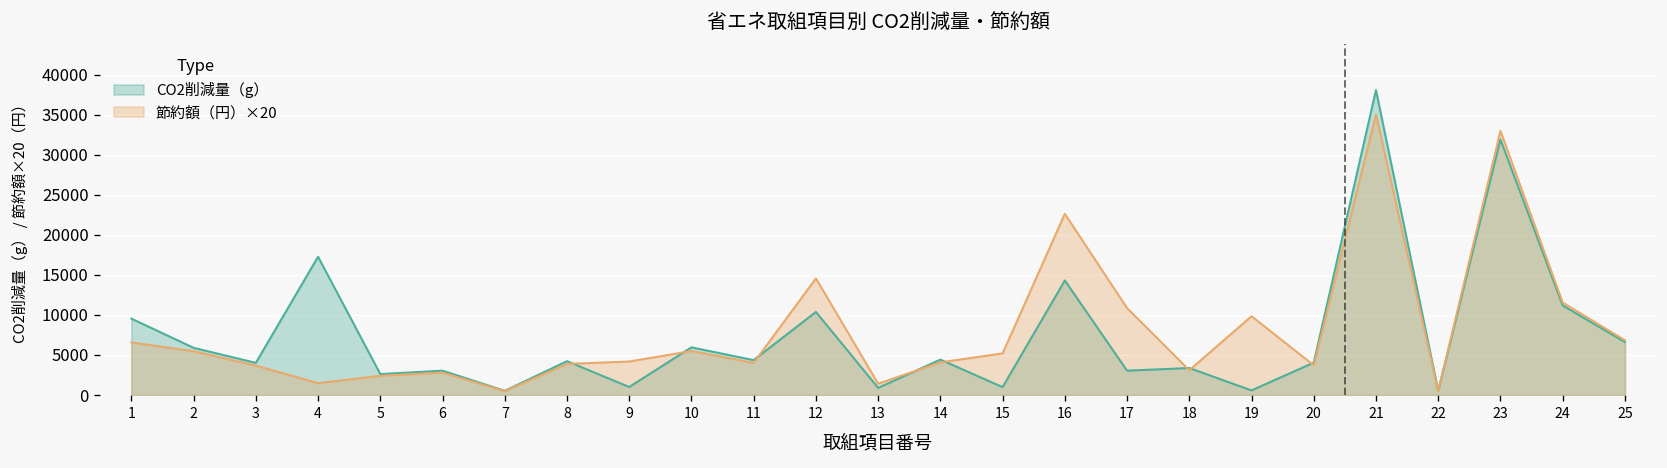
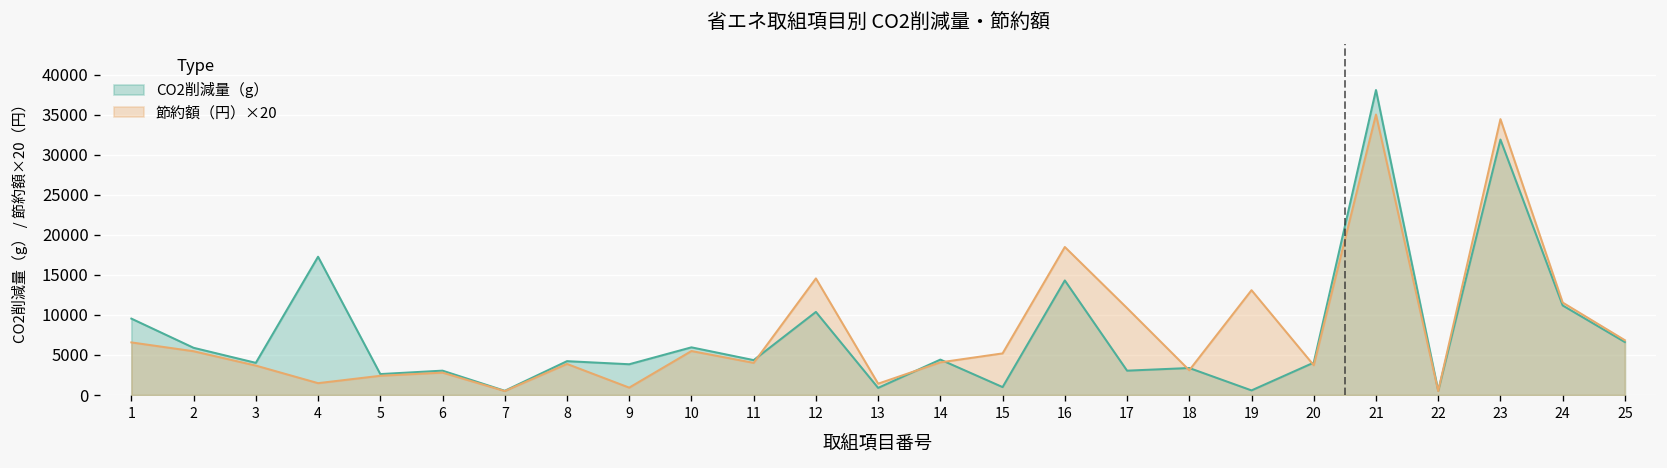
  {
    "CO2削減量（g）": {
      "1": 10000,
      "2": 6000,
      "4": 17000,
-     "9": 1000,
+     "9": 4000,
      "10": 6000,
      "12": 10000,
      "13": 1000,
      "15": 1000,
      "16": 14000,
      "17": 3000,
      "19": 1000,
      "21": 38000,
      "23": 32000
    },
    "節約額（円）×20": {
      "1": 7000,
      "2": 5000,
      "4": 1000,
-     "9": 4000,
+     "9": 1000,
      "10": 5000,
      "12": 15000,
      "13": 1000,
      "15": 5000,
-     "16": 23000,
+     "16": 18000,
      "17": 11000,
-     "19": 10000,
+     "19": 13000,
      "21": 35000,
-     "23": 33000
+     "23": 34000
    }
  }
